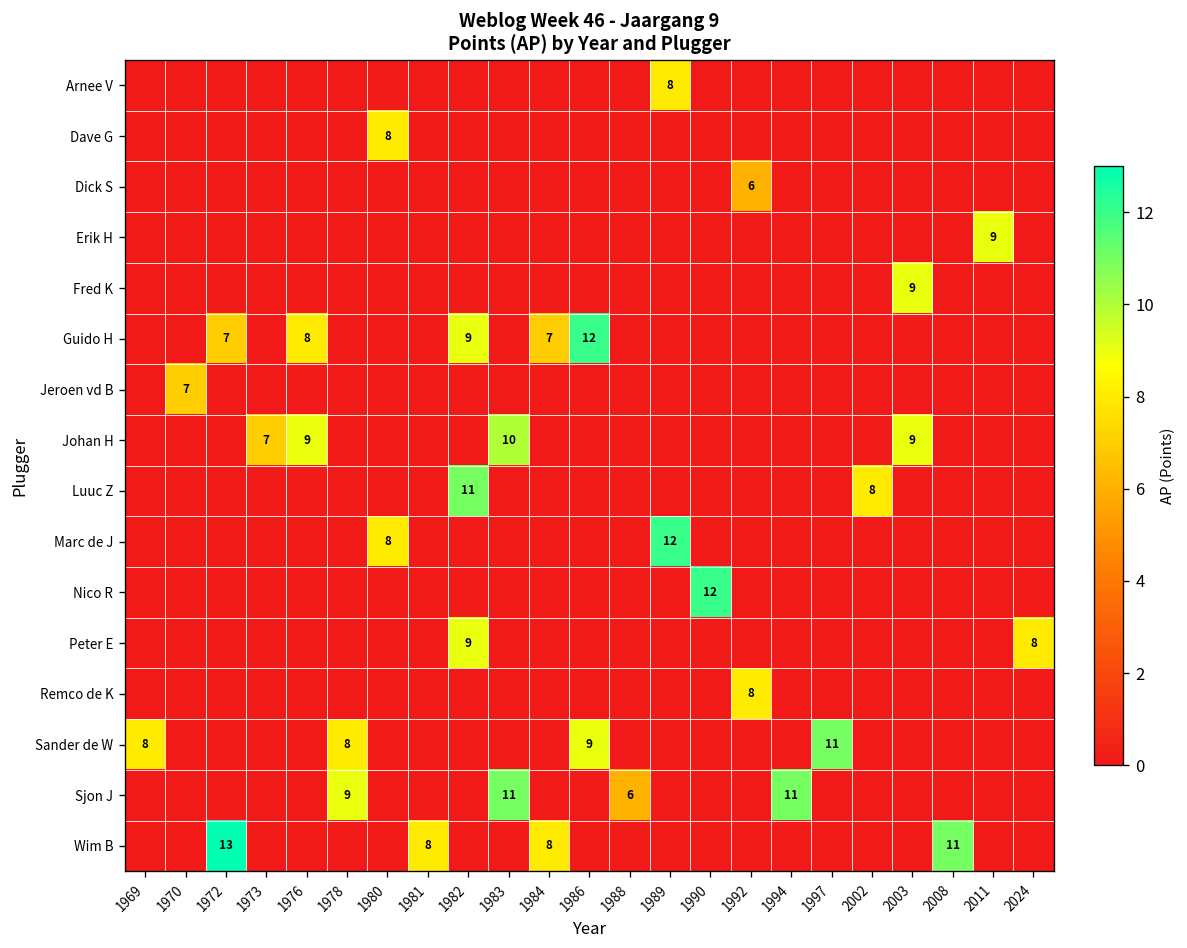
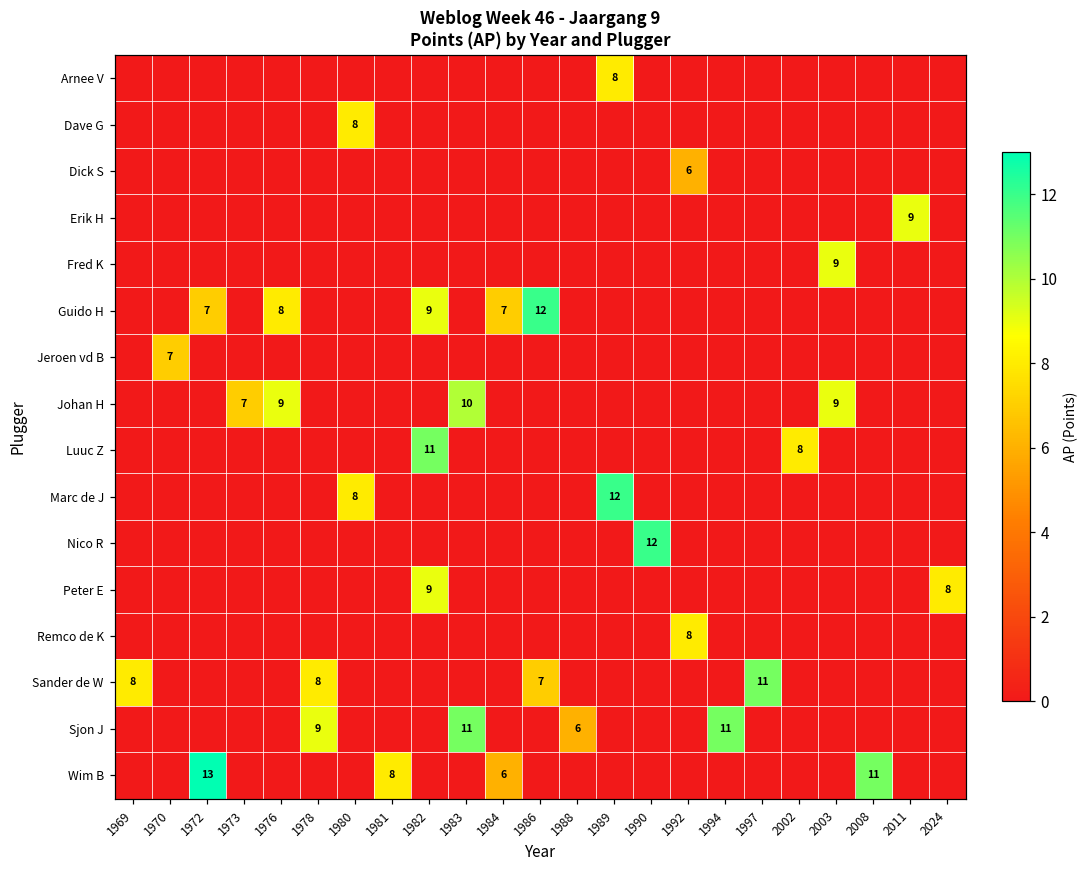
  {
    "Arnee V": {
      "1989": 8
    },
    "Dave G": {
      "1980": 8
    },
    "Dick S": {
      "1992": 6
    },
    "Erik H": {
      "2011": 9
    },
    "Fred K": {
      "2003": 9
    },
    "Guido H": {
      "1972": 7,
      "1976": 8,
      "1982": 9,
      "1984": 7,
      "1986": 12
    },
    "Jeroen vd B": {
      "1970": 7
    },
    "Johan H": {
      "1973": 7,
      "1976": 9,
      "1983": 10,
      "2003": 9
    },
    "Luuc Z": {
      "1982": 11,
      "2002": 8
    },
    "Marc de J": {
      "1980": 8,
      "1989": 12
    },
    "Nico R": {
      "1990": 12
    },
    "Peter E": {
      "1982": 9,
      "2024": 8
    },
    "Remco de K": {
      "1992": 8
    },
    "Sander de W": {
      "1969": 8,
      "1978": 8,
-     "1986": 9,
+     "1986": 7,
      "1997": 11
    },
    "Sjon J": {
      "1978": 9,
      "1983": 11,
      "1988": 6,
      "1994": 11
    },
    "Wim B": {
      "1972": 13,
      "1981": 8,
-     "1984": 8,
+     "1984": 6,
      "2008": 11
    }
  }
